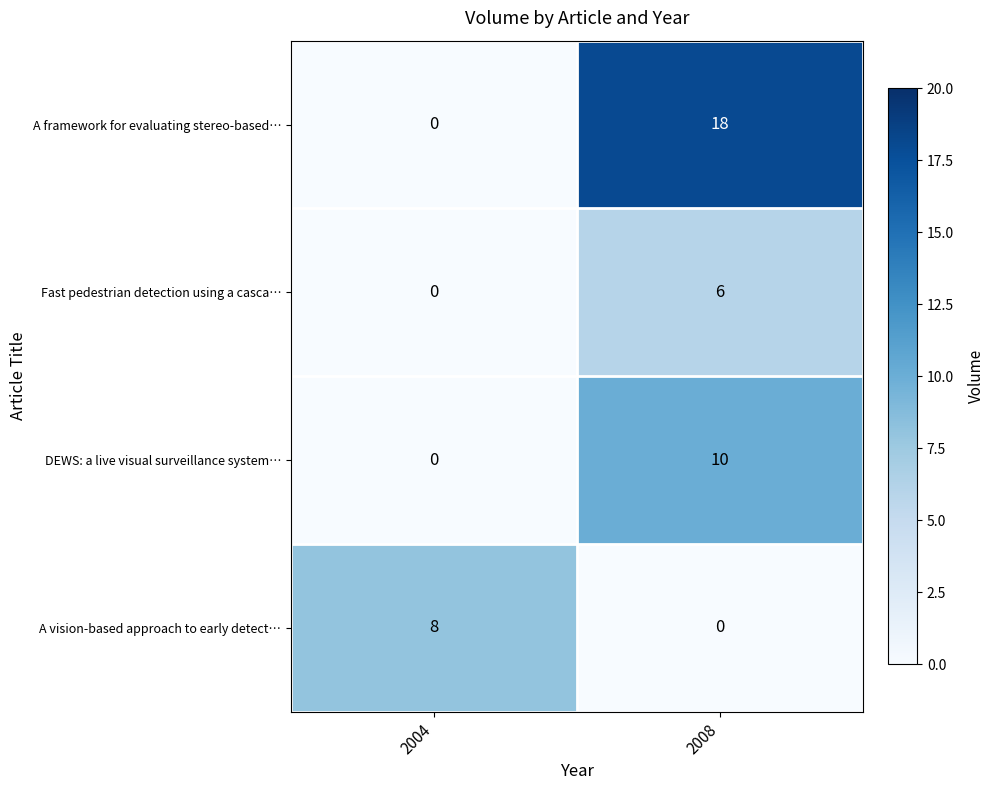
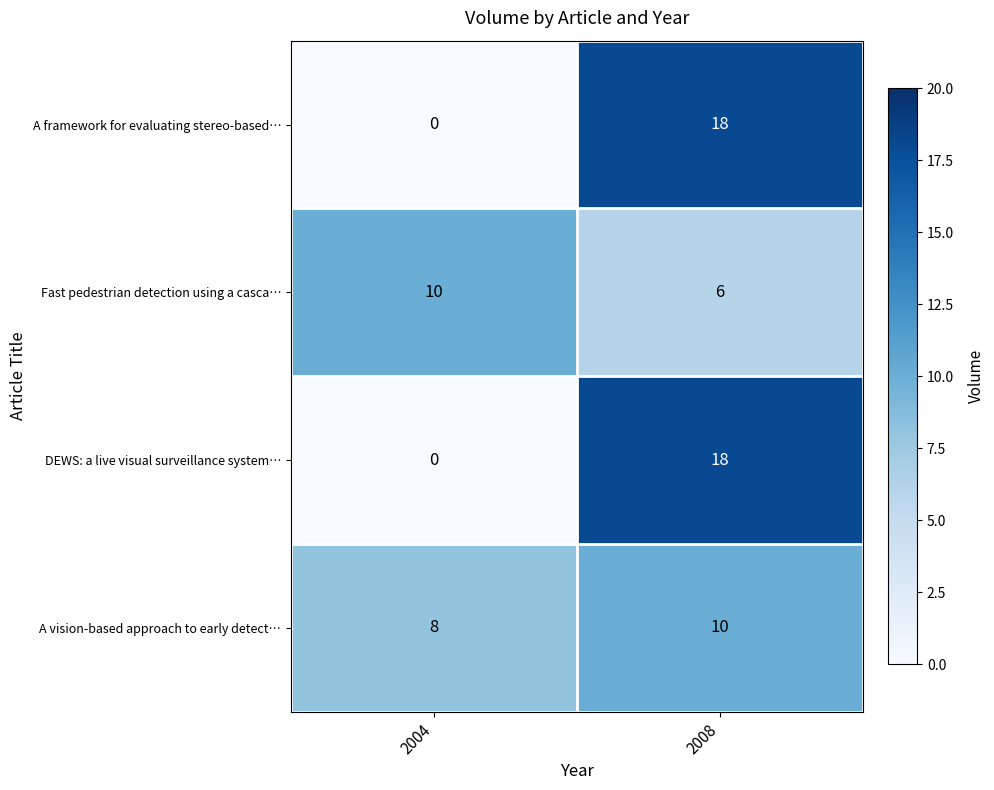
  {
    "A framework for evaluating stereo-based…": {
      "2004": 0,
      "2008": 18
    },
    "Fast pedestrian detection using a casca…": {
-     "2004": 0,
+     "2004": 10,
      "2008": 6
    },
    "DEWS: a live visual surveillance system…": {
      "2004": 0,
-     "2008": 10
+     "2008": 18
    },
    "A vision-based approach to early detect…": {
      "2004": 8,
-     "2008": 0
+     "2008": 10
    }
  }
